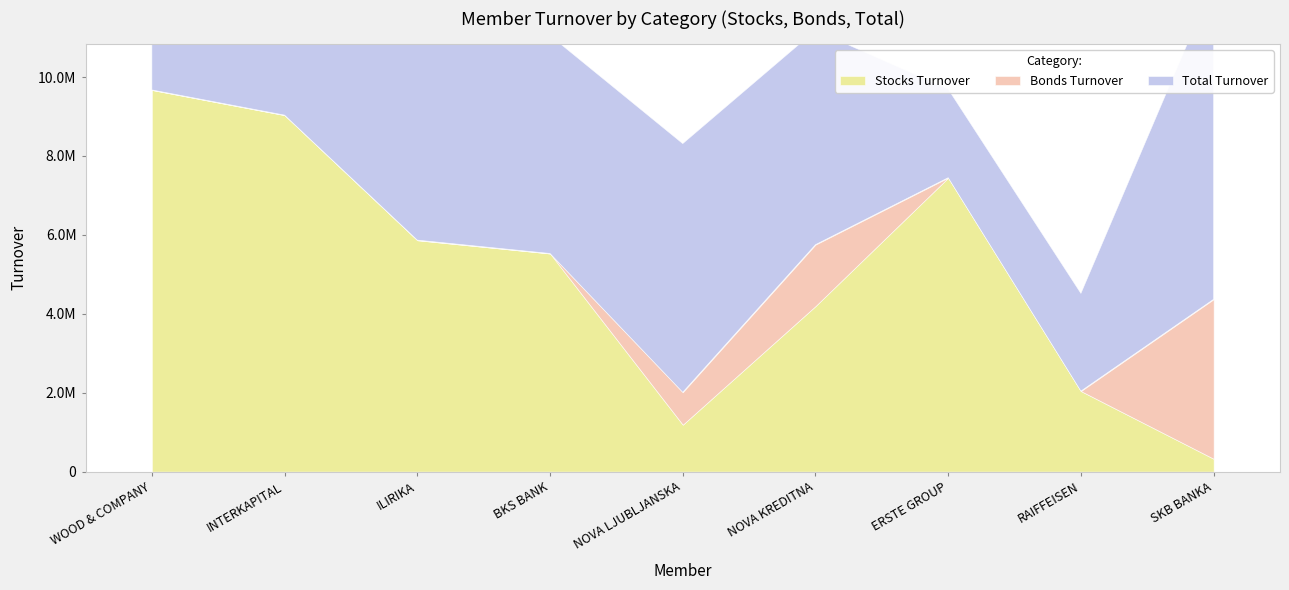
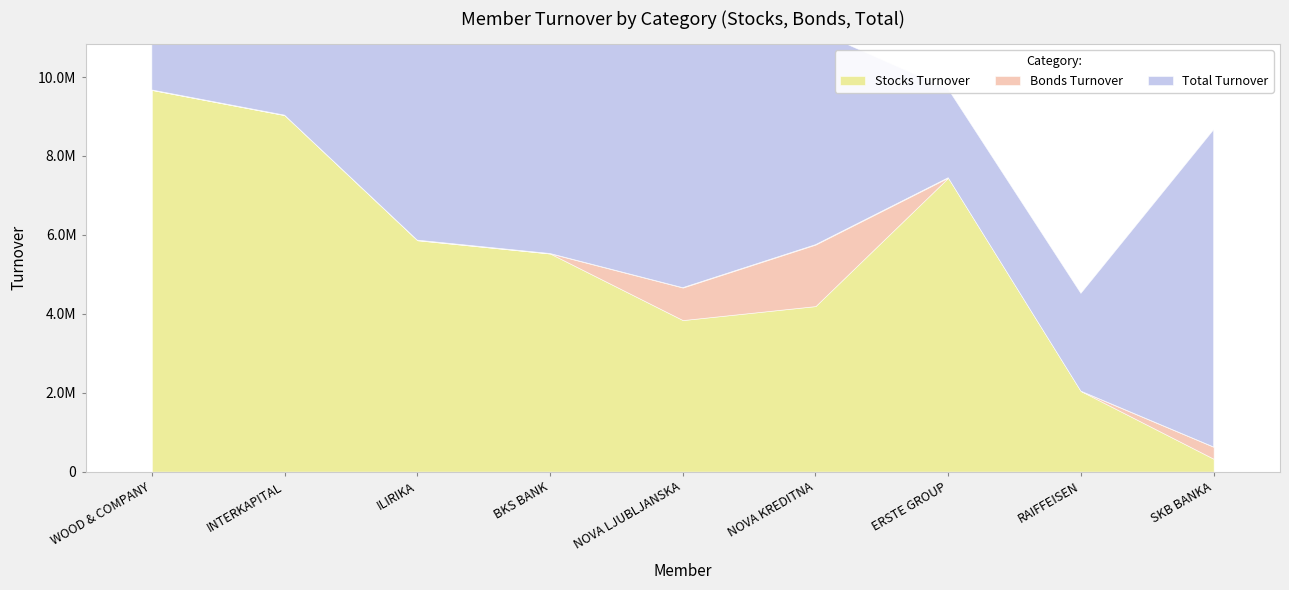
  {
    "Stocks Turnover": {
-     "NOVA LJUBLJANSKA": 1200000,
+     "NOVA LJUBLJANSKA": 3800000,
      "NOVA KREDITNA": 4200000,
      "SKB BANKA": 300000
    },
    "Bonds Turnover": {
      "NOVA LJUBLJANSKA": 800000,
      "NOVA KREDITNA": 1600000,
-     "SKB BANKA": 4000000
+     "SKB BANKA": 300000
    },
    "Total Turnover": {
      "RAIFFEISEN": 2500000
    }
  }
